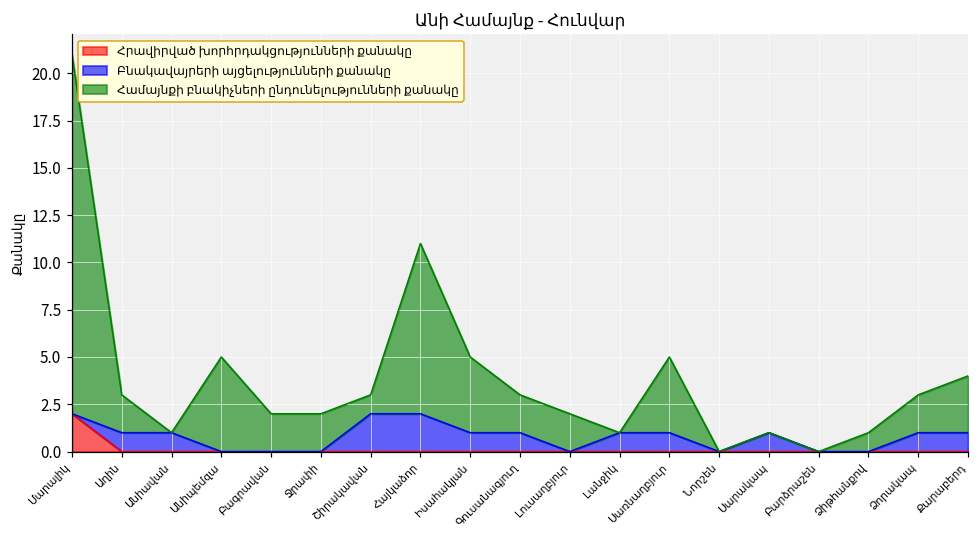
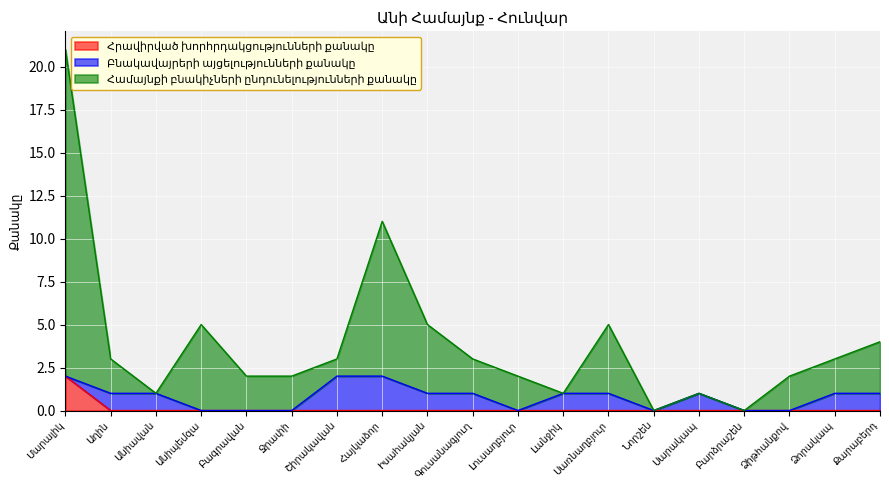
  {
    "Հրավիրված խորհրդակցությունների քանակը": {
      "Աղին": 0,
      "Անիավան": 0,
      "Շիրակավան": 0,
      "Հայկաձոր": 0,
      "Իսահակյան": 0,
      "Գուսանագյուղ": 0,
      "Լանջիկ": 0,
      "Սառնաղբյուր": 0,
      "Սարակապ": 0,
      "Ձորակապ": 0,
      "Քարաբերդ": 0
    },
    "Բնակավայրերի այցելությունների քանակը": {
      "Աղին": 1,
      "Շիրակավան": 2,
      "Հայկաձոր": 2,
      "Իսահակյան": 1,
      "Գուսանագյուղ": 1,
      "Սառնաղբյուր": 1,
      "Ձորակապ": 1,
      "Քարաբերդ": 1
    },
    "Համայնքի բնակիչների ընդունելությունների քանակը": {
      "Մարալիկ": 19,
      "Աղին": 2,
      "Անիպեմզա": 5,
      "Բագրավան": 2,
      "Ջրափի": 2,
      "Շիրակավան": 1,
      "Հայկաձոր": 9,
      "Իսահակյան": 4,
      "Գուսանագյուղ": 2,
      "Լուսաղբյուր": 2,
      "Սառնաղբյուր": 4,
-     "Ձիթհանքով": 1,
+     "Ձիթհանքով": 2,
      "Ձորակապ": 2,
      "Քարաբերդ": 3
    }
  }
